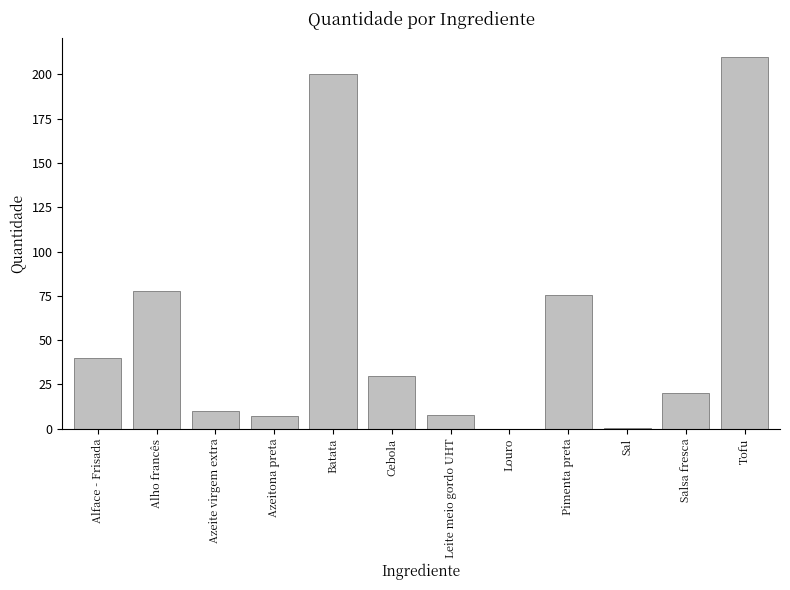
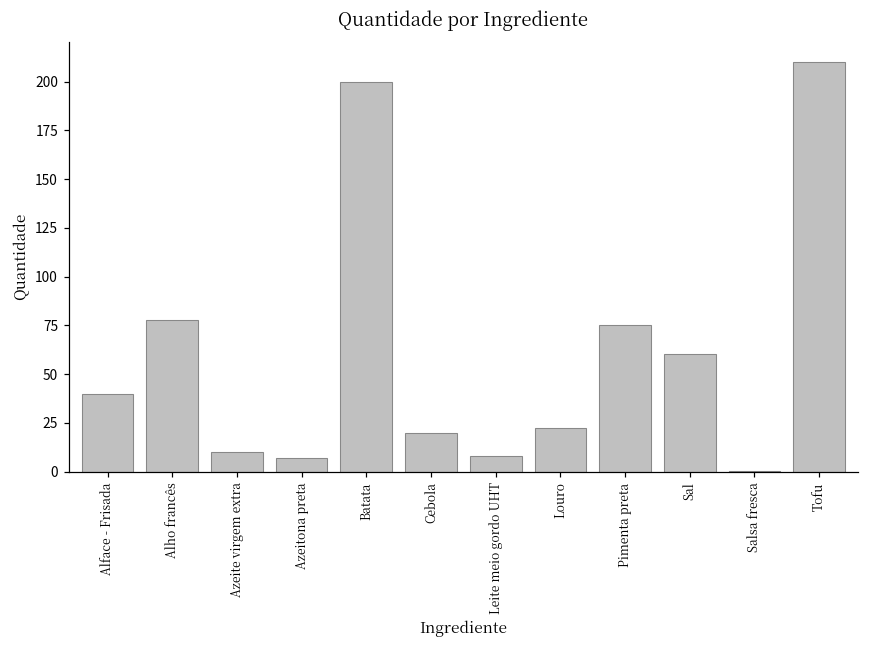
  {
    "Alface - Frisada": 40,
    "Alho francês": 78,
    "Azeite virgem extra": 10,
    "Azeitona preta": 7,
    "Batata": 200,
-   "Cebola": 30,
+   "Cebola": 20,
    "Leite meio gordo UHT": 8,
-   "Louro": 0,
+   "Louro": 22,
    "Pimenta preta": 75,
-   "Sal": 0,
-   "Salsa fresca": 20,
+   "Sal": 60,
+   "Salsa fresca": 1,
    "Tofu": 210
  }
